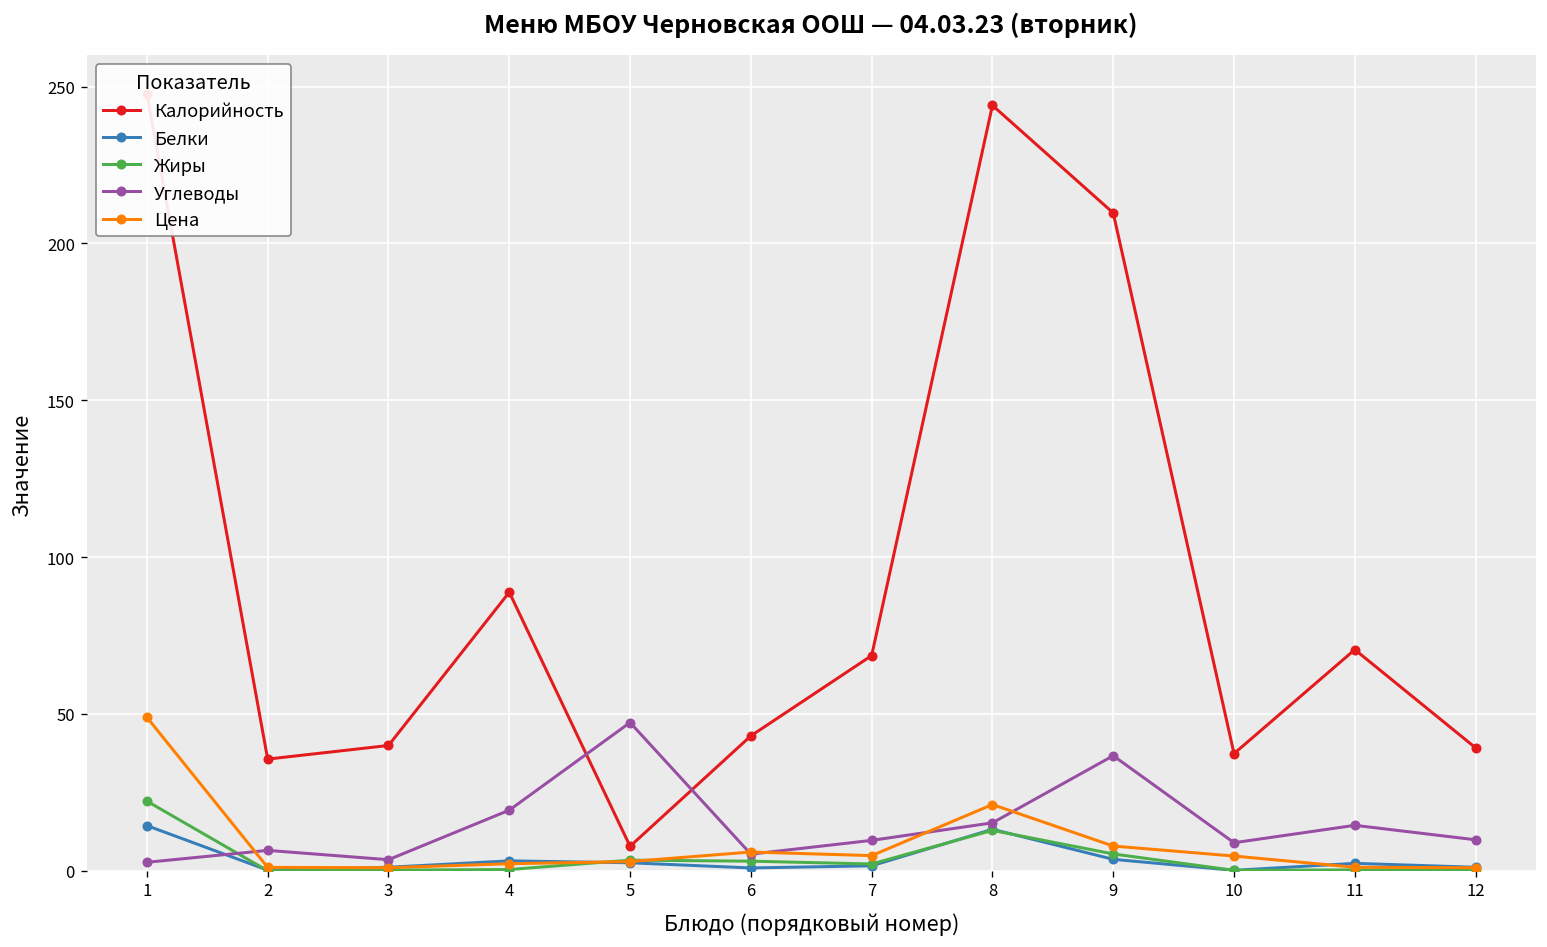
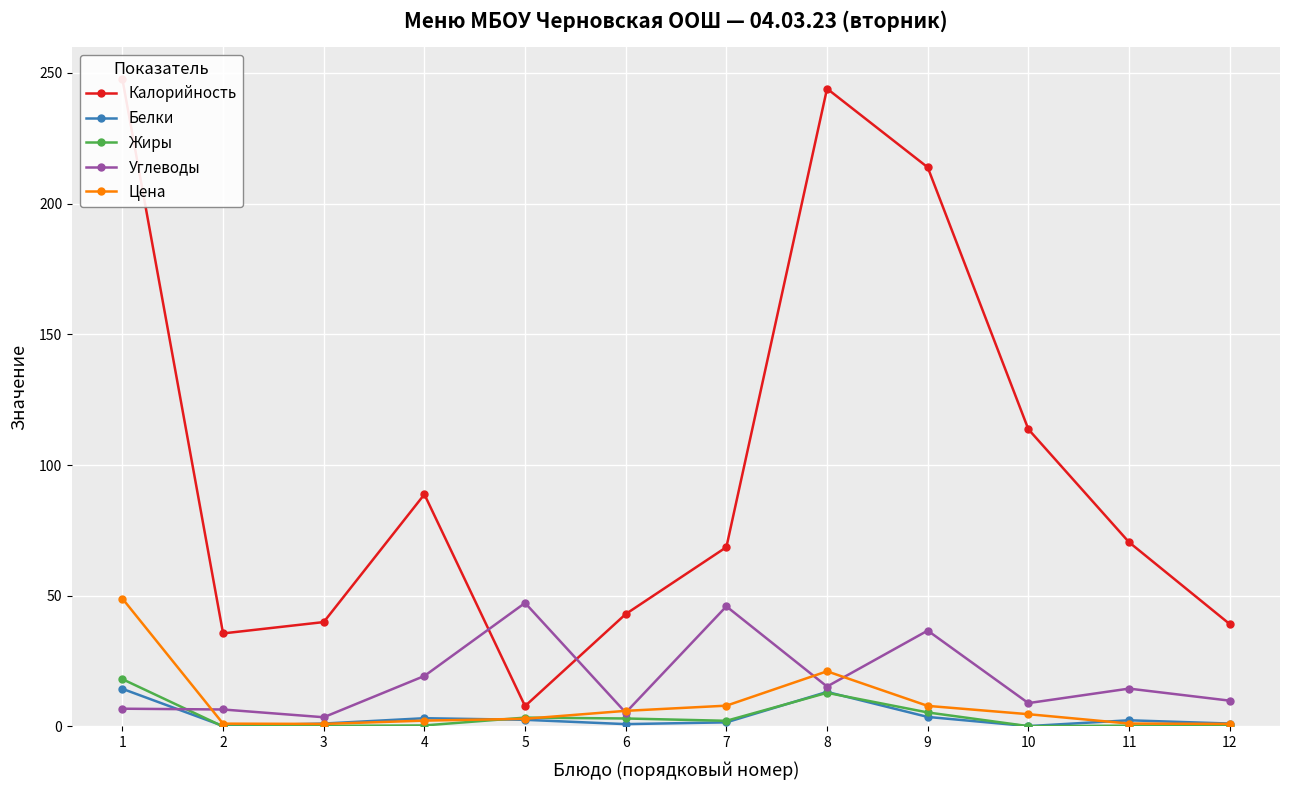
  {
    "Калорийность": {
      "2": 36,
      "3": 40,
      "4": 89,
      "5": 8,
      "6": 43,
      "7": 69,
      "8": 244,
-     "9": 210,
-     "10": 37,
+     "9": 214,
+     "10": 114,
      "11": 71,
      "12": 39
    },
    "Белки": {
      "1": 14,
      "6": 1,
      "9": 4,
      "11": 2
    },
    "Жиры": {
-     "1": 22,
+     "1": 18,
      "4": 0,
      "6": 3,
      "9": 5
    },
    "Углеводы": {
-     "1": 3,
+     "1": 7,
      "2": 7,
      "3": 4,
      "4": 19,
      "5": 47,
-     "7": 10,
+     "7": 46,
      "8": 15,
      "9": 37,
      "10": 9,
      "11": 14,
      "12": 10
    },
    "Цена": {
      "1": 49,
-     "7": 5,
+     "7": 8,
      "8": 21,
      "9": 8,
      "10": 5
    }
  }
